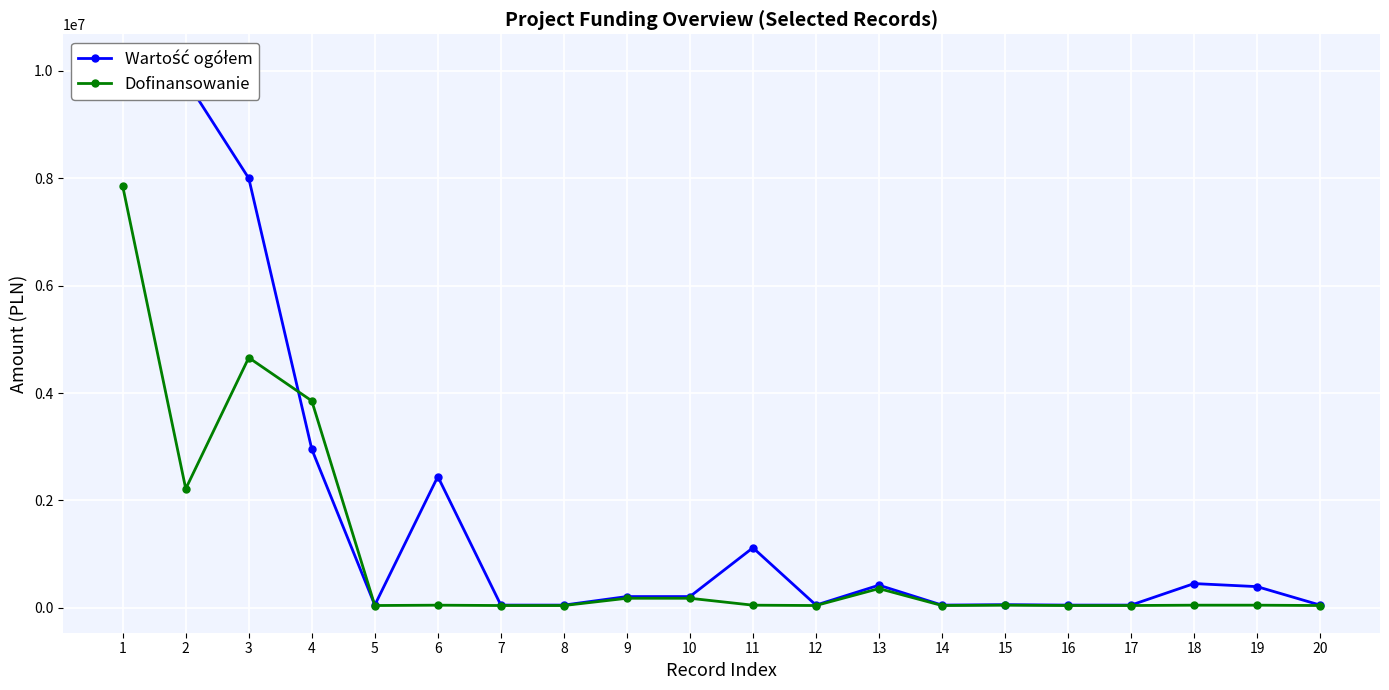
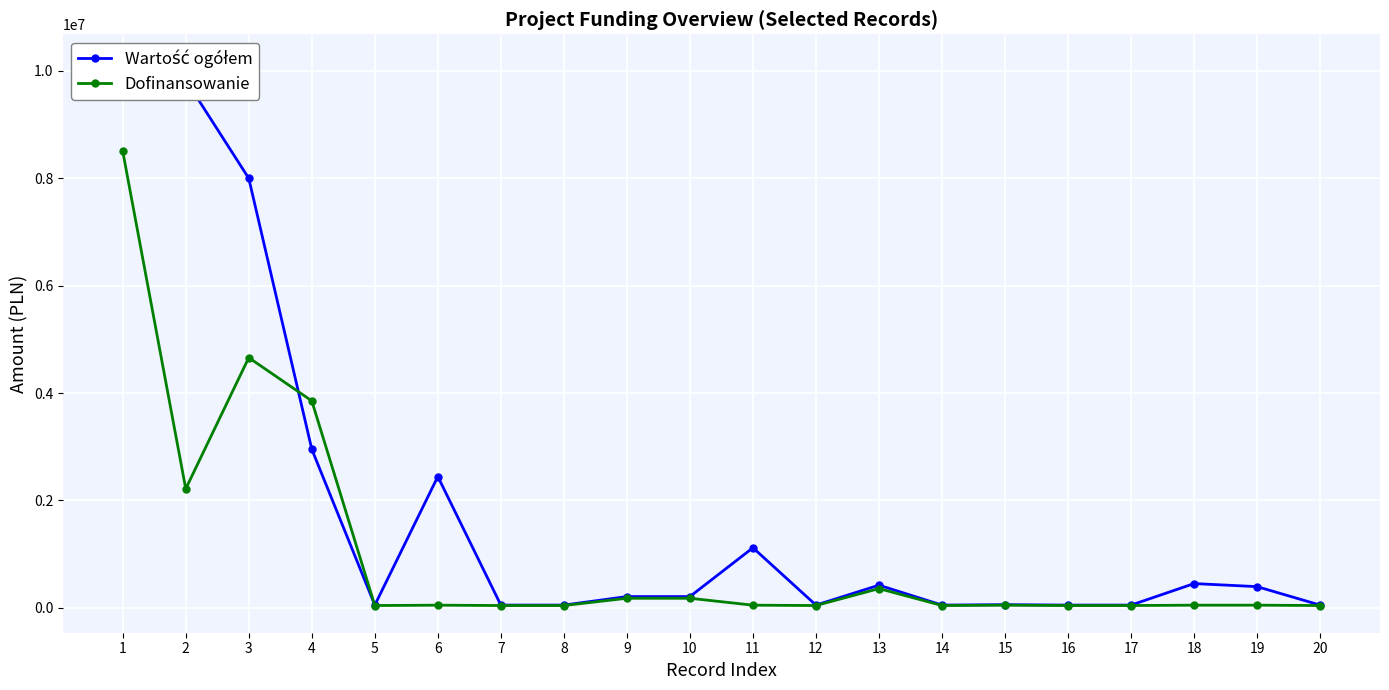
  {
    "Wartość ogółem": {
      "3": 8000000,
      "4": 3000000,
      "6": 2400000,
      "11": 1100000,
      "13": 400000,
      "18": 500000,
      "19": 400000
    },
    "Dofinansowanie": {
-     "1": 7800000,
+     "1": 8500000,
      "2": 2200000,
      "3": 4700000,
      "4": 3900000,
      "6": 100000,
      "11": 100000,
      "13": 400000,
      "18": 100000,
      "19": 100000
    }
  }
